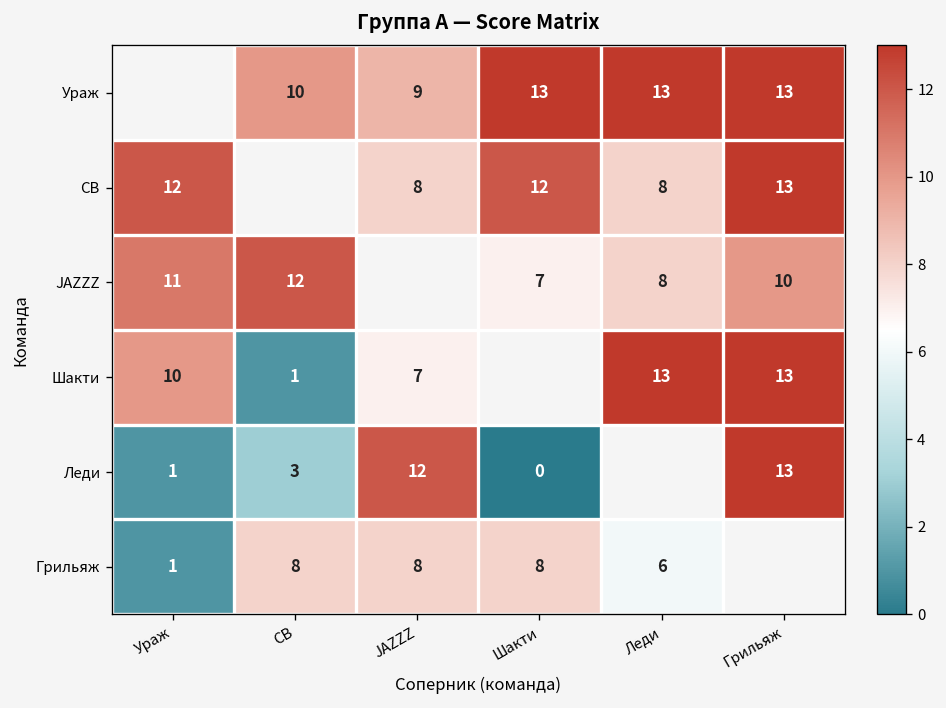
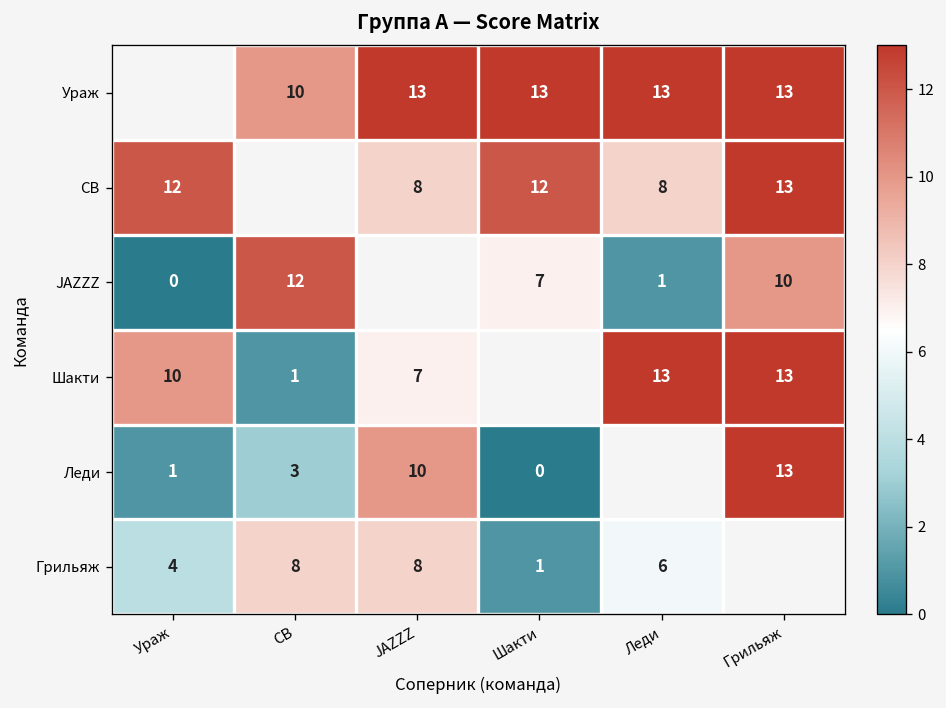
  {
    "Ураж": {
      "СВ": 10,
-     "JAZZZ": 9,
+     "JAZZZ": 13,
      "Шакти": 13,
      "Леди": 13,
      "Грильяж": 13
    },
    "СВ": {
      "Ураж": 12,
      "JAZZZ": 8,
      "Шакти": 12,
      "Леди": 8,
      "Грильяж": 13
    },
    "JAZZZ": {
-     "Ураж": 11,
+     "Ураж": 0,
      "СВ": 12,
      "Шакти": 7,
-     "Леди": 8,
+     "Леди": 1,
      "Грильяж": 10
    },
    "Шакти": {
      "Ураж": 10,
      "СВ": 1,
      "JAZZZ": 7,
      "Леди": 13,
      "Грильяж": 13
    },
    "Леди": {
      "Ураж": 1,
      "СВ": 3,
-     "JAZZZ": 12,
+     "JAZZZ": 10,
      "Шакти": 0,
      "Грильяж": 13
    },
    "Грильяж": {
-     "Ураж": 1,
+     "Ураж": 4,
      "СВ": 8,
      "JAZZZ": 8,
-     "Шакти": 8,
+     "Шакти": 1,
      "Леди": 6
    }
  }
